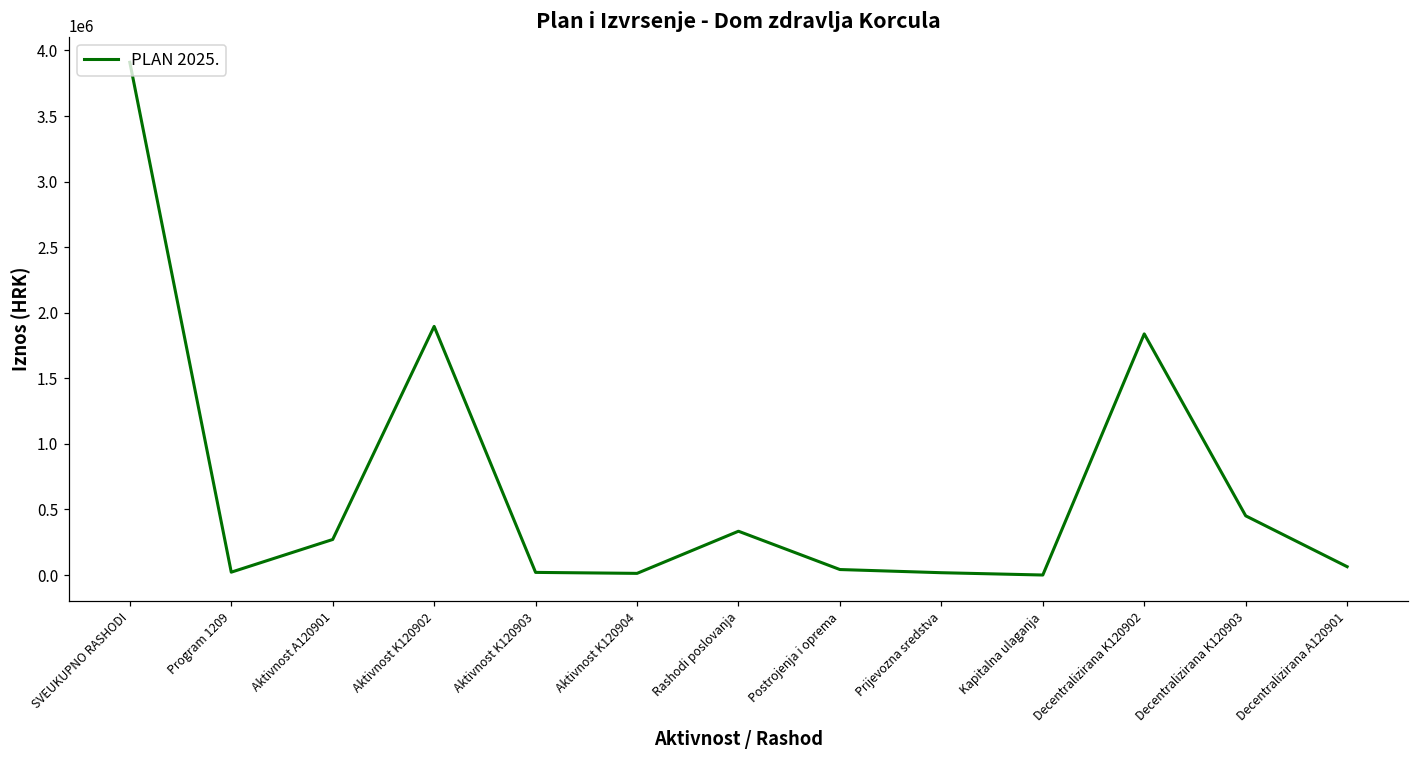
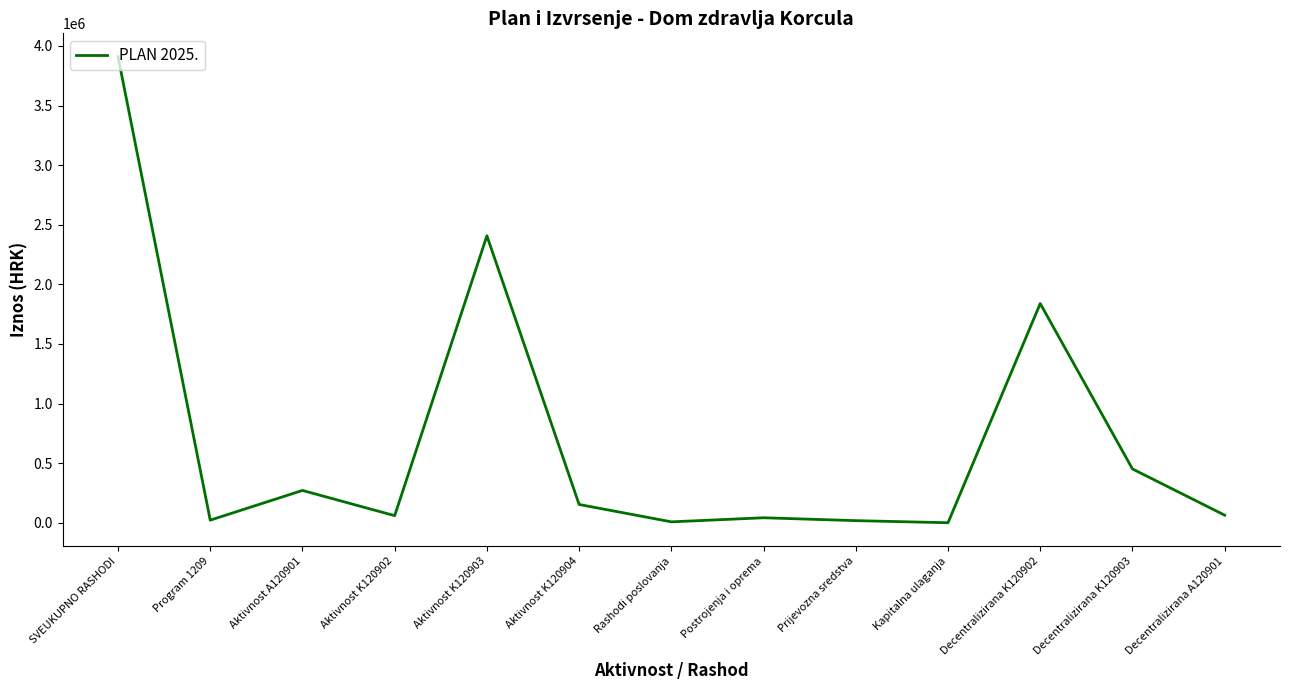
  {
    "Program 1209": 20000,
    "Aktivnost A120901": 270000,
-   "Aktivnost K120902": 1900000,
-   "Aktivnost K120903": 20000,
-   "Aktivnost K120904": 10000,
-   "Rashodi poslovanja": 330000,
+   "Aktivnost K120902": 60000,
+   "Aktivnost K120903": 2410000,
+   "Aktivnost K120904": 150000,
+   "Rashodi poslovanja": 10000,
    "Postrojenja i oprema": 40000,
    "Prijevozna sredstva": 20000,
    "Kapitalna ulaganja": 0,
    "Decentralizirana K120902": 1840000,
    "Decentralizirana K120903": 450000,
    "Decentralizirana A120901": 60000
  }
